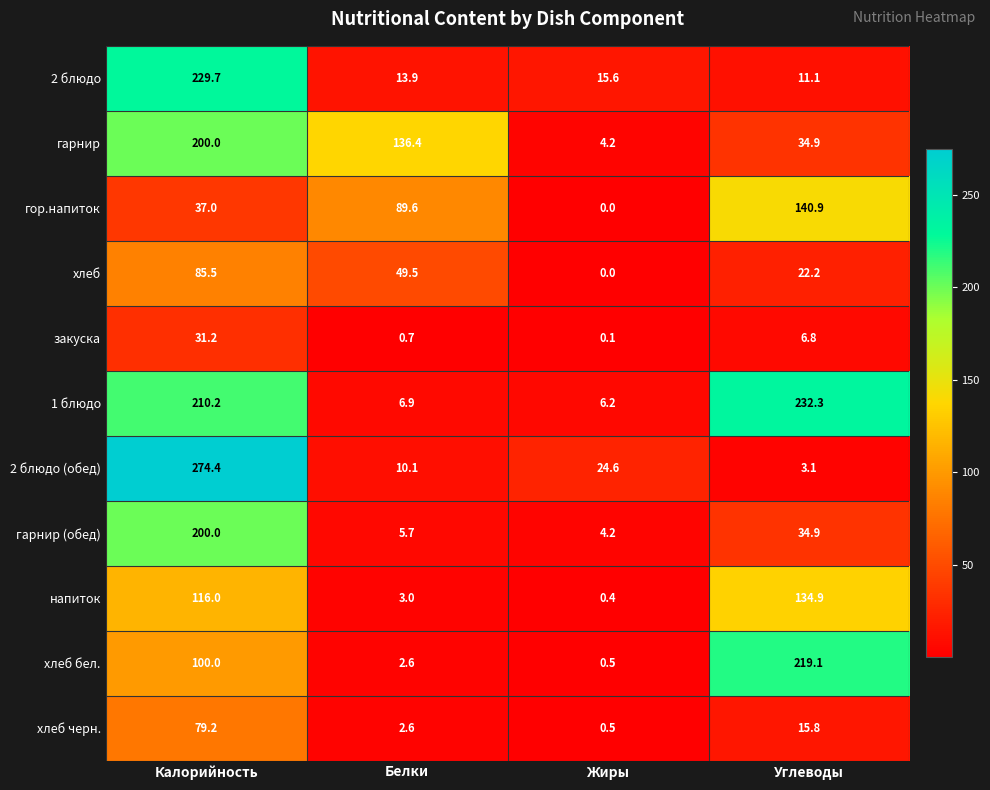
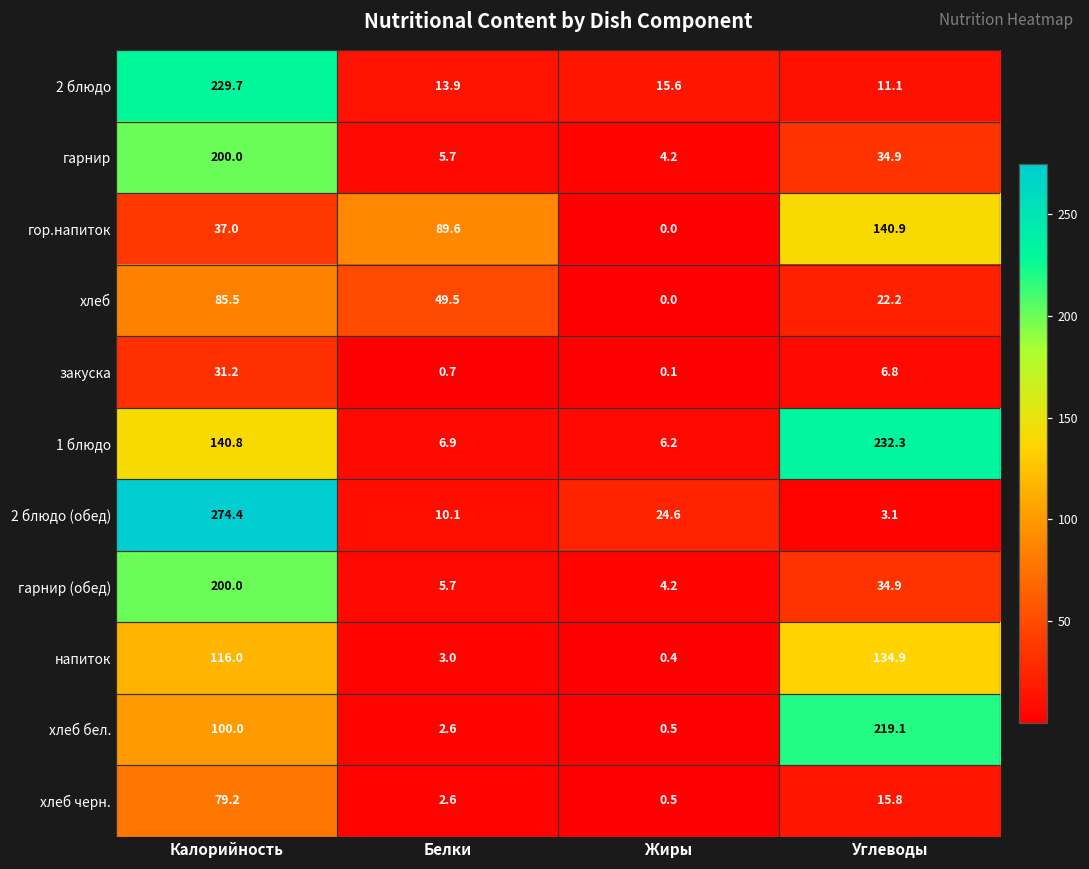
  {
    "2 блюдо": {
      "Калорийность": 229.7,
      "Белки": 13.9,
      "Жиры": 15.6,
      "Углеводы": 11.1
    },
    "гарнир": {
      "Калорийность": 200.0,
-     "Белки": 136.4,
+     "Белки": 5.7,
      "Жиры": 4.2,
      "Углеводы": 34.9
    },
    "гор.напиток": {
      "Калорийность": 37.0,
      "Белки": 89.6,
      "Жиры": 0.0,
      "Углеводы": 140.9
    },
    "хлеб": {
      "Калорийность": 85.5,
      "Белки": 49.5,
      "Жиры": 0.0,
      "Углеводы": 22.2
    },
    "закуска": {
      "Калорийность": 31.2,
      "Белки": 0.7,
      "Жиры": 0.1,
      "Углеводы": 6.8
    },
    "1 блюдо": {
-     "Калорийность": 210.2,
+     "Калорийность": 140.8,
      "Белки": 6.9,
      "Жиры": 6.2,
      "Углеводы": 232.3
    },
    "2 блюдо (обед)": {
      "Калорийность": 274.4,
      "Белки": 10.1,
      "Жиры": 24.6,
      "Углеводы": 3.1
    },
    "гарнир (обед)": {
      "Калорийность": 200.0,
      "Белки": 5.7,
      "Жиры": 4.2,
      "Углеводы": 34.9
    },
    "напиток": {
      "Калорийность": 116.0,
      "Белки": 3.0,
      "Жиры": 0.4,
      "Углеводы": 134.9
    },
    "хлеб бел.": {
      "Калорийность": 100.0,
      "Белки": 2.6,
      "Жиры": 0.5,
      "Углеводы": 219.1
    },
    "хлеб черн.": {
      "Калорийность": 79.2,
      "Белки": 2.6,
      "Жиры": 0.5,
      "Углеводы": 15.8
    }
  }
